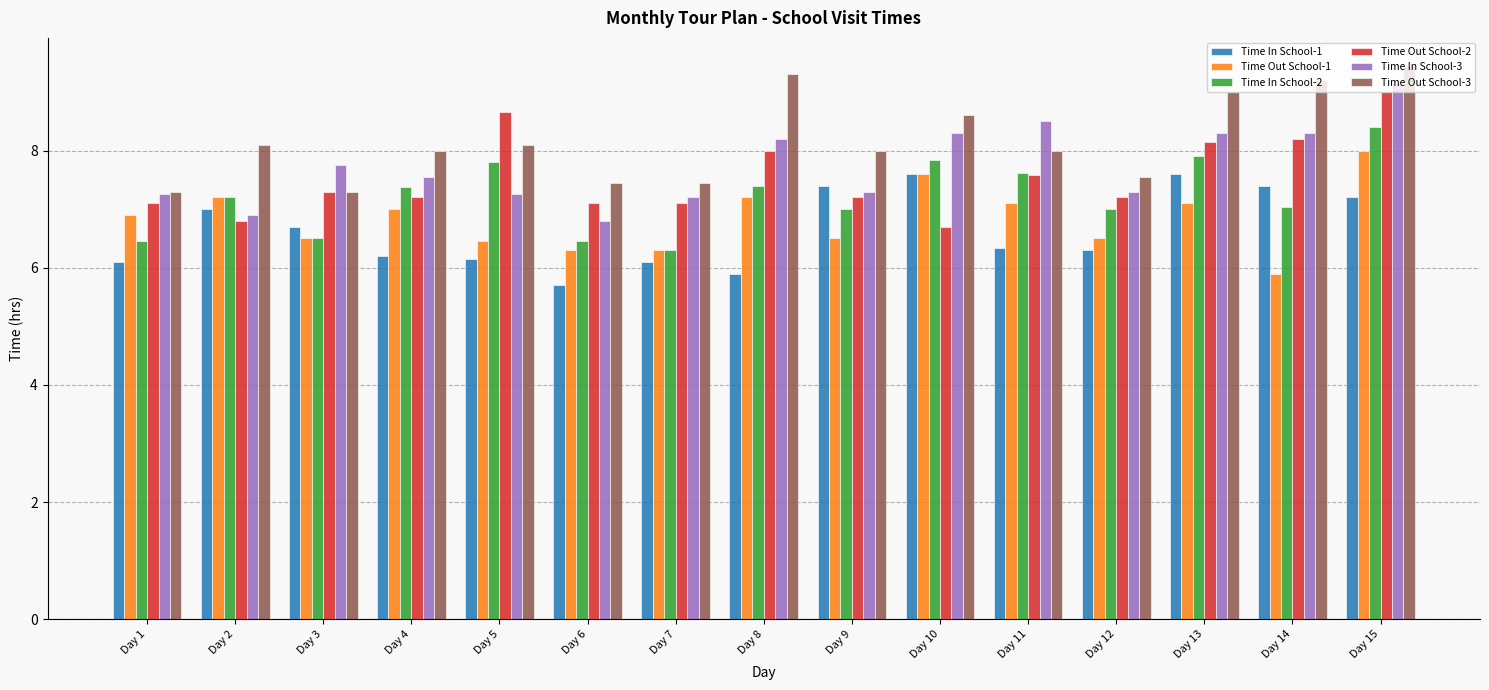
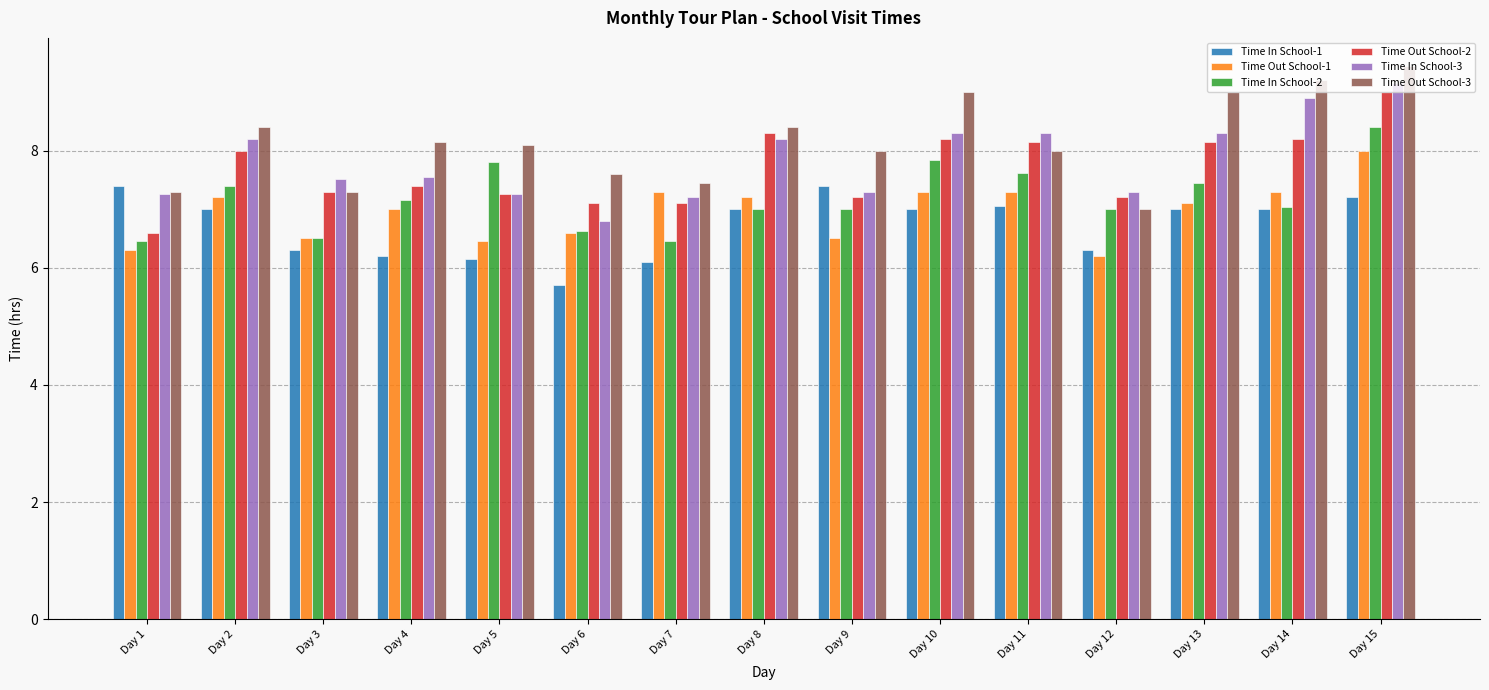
  {
    "Time In School-1": {
-     "Day 1": 6.1,
+     "Day 1": 7.4,
      "Day 2": 7.0,
-     "Day 3": 6.7,
+     "Day 3": 6.3,
      "Day 4": 6.2,
      "Day 5": 6.2,
      "Day 6": 5.7,
      "Day 7": 6.1,
-     "Day 8": 5.9,
+     "Day 8": 7.0,
      "Day 9": 7.4,
-     "Day 10": 7.6,
-     "Day 11": 6.3,
+     "Day 10": 7.0,
+     "Day 11": 7.1,
      "Day 12": 6.3,
-     "Day 13": 7.6,
-     "Day 14": 7.4,
+     "Day 13": 7.0,
+     "Day 14": 7.0,
      "Day 15": 7.2
    },
    "Time Out School-1": {
-     "Day 1": 6.9,
+     "Day 1": 6.3,
      "Day 2": 7.2,
      "Day 3": 6.5,
      "Day 4": 7.0,
      "Day 5": 6.5,
-     "Day 6": 6.3,
-     "Day 7": 6.3,
+     "Day 6": 6.6,
+     "Day 7": 7.3,
      "Day 8": 7.2,
      "Day 9": 6.5,
-     "Day 10": 7.6,
-     "Day 11": 7.1,
-     "Day 12": 6.5,
+     "Day 10": 7.3,
+     "Day 11": 7.3,
+     "Day 12": 6.2,
      "Day 13": 7.1,
-     "Day 14": 5.9,
+     "Day 14": 7.3,
      "Day 15": 8.0
    },
    "Time In School-2": {
      "Day 1": 6.5,
-     "Day 2": 7.2,
+     "Day 2": 7.4,
      "Day 3": 6.5,
-     "Day 4": 7.4,
+     "Day 4": 7.2,
      "Day 5": 7.8,
-     "Day 6": 6.5,
-     "Day 7": 6.3,
-     "Day 8": 7.4,
+     "Day 6": 6.6,
+     "Day 7": 6.5,
+     "Day 8": 7.0,
      "Day 9": 7.0,
      "Day 10": 7.8,
      "Day 11": 7.6,
      "Day 12": 7.0,
-     "Day 13": 7.9,
+     "Day 13": 7.5,
      "Day 14": 7.0,
      "Day 15": 8.4
    },
    "Time Out School-2": {
-     "Day 1": 7.1,
-     "Day 2": 6.8,
+     "Day 1": 6.6,
+     "Day 2": 8.0,
      "Day 3": 7.3,
-     "Day 4": 7.2,
-     "Day 5": 8.7,
+     "Day 4": 7.4,
+     "Day 5": 7.3,
      "Day 6": 7.1,
      "Day 7": 7.1,
-     "Day 8": 8.0,
+     "Day 8": 8.3,
      "Day 9": 7.2,
-     "Day 10": 6.7,
-     "Day 11": 7.6,
+     "Day 10": 8.2,
+     "Day 11": 8.2,
      "Day 12": 7.2,
      "Day 13": 8.2,
      "Day 14": 8.2,
      "Day 15": 9.0
    },
    "Time In School-3": {
      "Day 1": 7.3,
-     "Day 2": 6.9,
-     "Day 3": 7.8,
+     "Day 2": 8.2,
+     "Day 3": 7.5,
      "Day 4": 7.6,
      "Day 5": 7.3,
      "Day 6": 6.8,
      "Day 7": 7.2,
      "Day 8": 8.2,
      "Day 9": 7.3,
      "Day 10": 8.3,
-     "Day 11": 8.5,
+     "Day 11": 8.3,
      "Day 12": 7.3,
      "Day 13": 8.3,
-     "Day 14": 8.3
+     "Day 14": 8.9
    },
    "Time Out School-3": {
      "Day 1": 7.3,
-     "Day 2": 8.1,
+     "Day 2": 8.4,
      "Day 3": 7.3,
-     "Day 4": 8.0,
+     "Day 4": 8.2,
      "Day 5": 8.1,
-     "Day 6": 7.5,
+     "Day 6": 7.6,
      "Day 7": 7.5,
-     "Day 8": 9.3,
+     "Day 8": 8.4,
      "Day 9": 8.0,
-     "Day 10": 8.6,
+     "Day 10": 9.0,
      "Day 11": 8.0,
-     "Day 12": 7.6,
+     "Day 12": 7.0,
      "Day 13": 9.0
    }
  }
